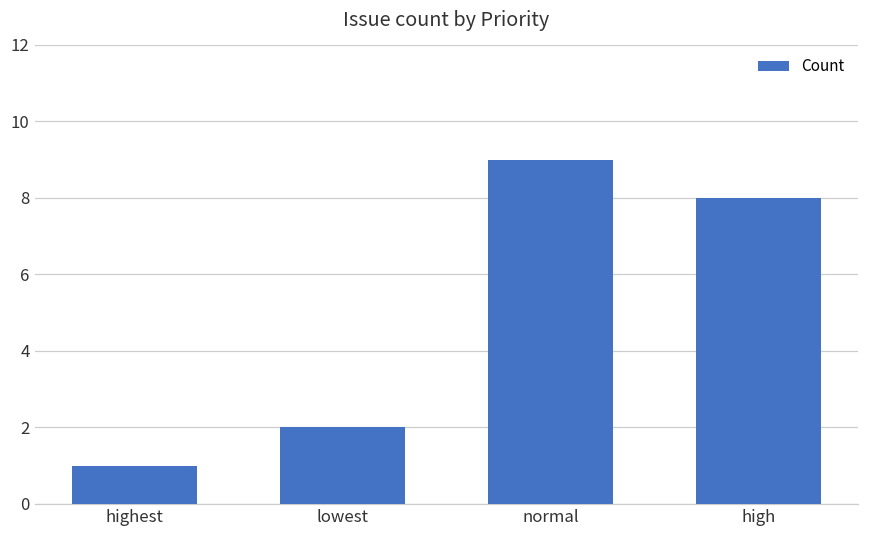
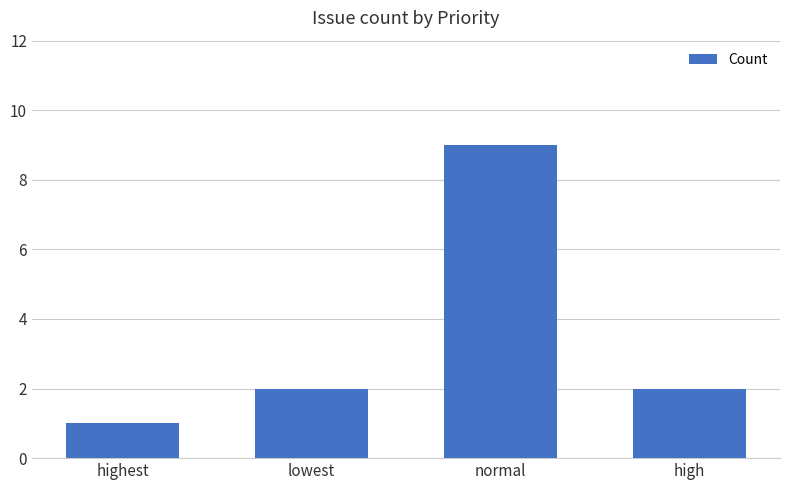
  {
    "highest": 1,
    "lowest": 2,
    "normal": 9,
-   "high": 8
+   "high": 2
  }
